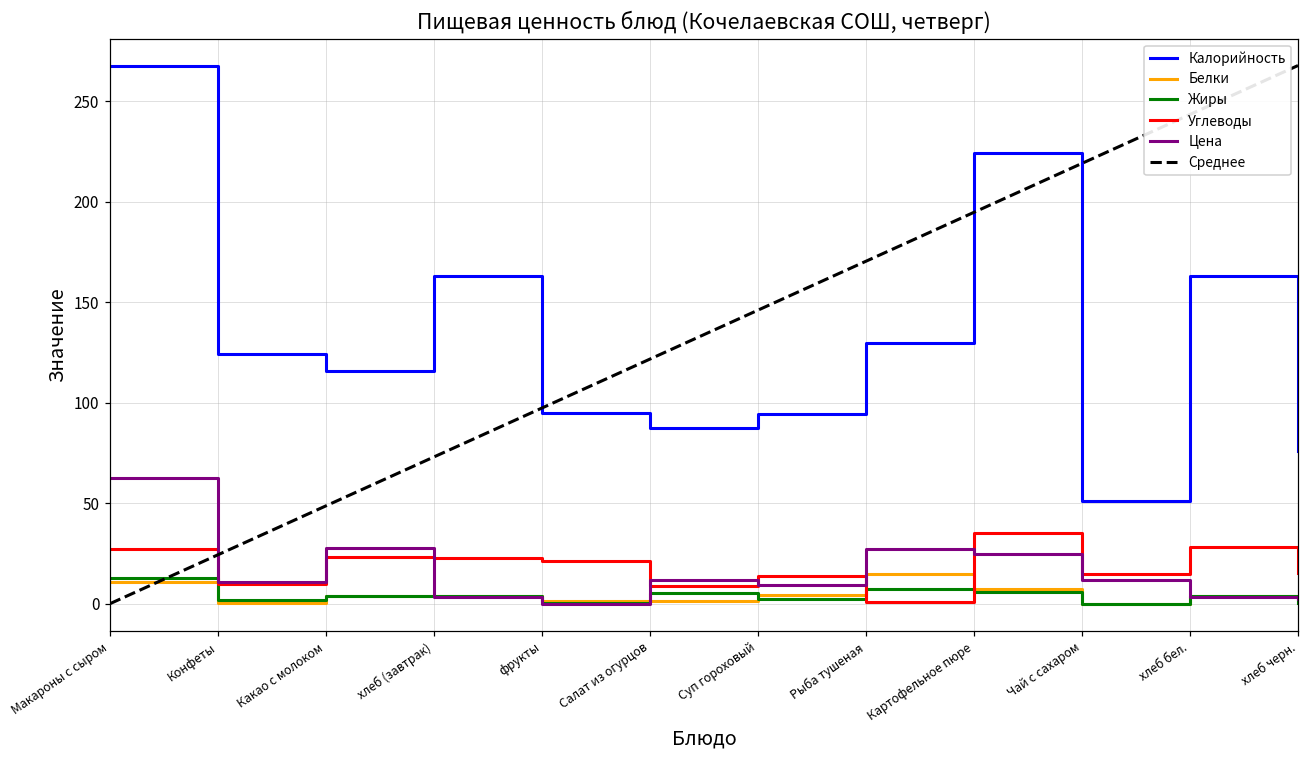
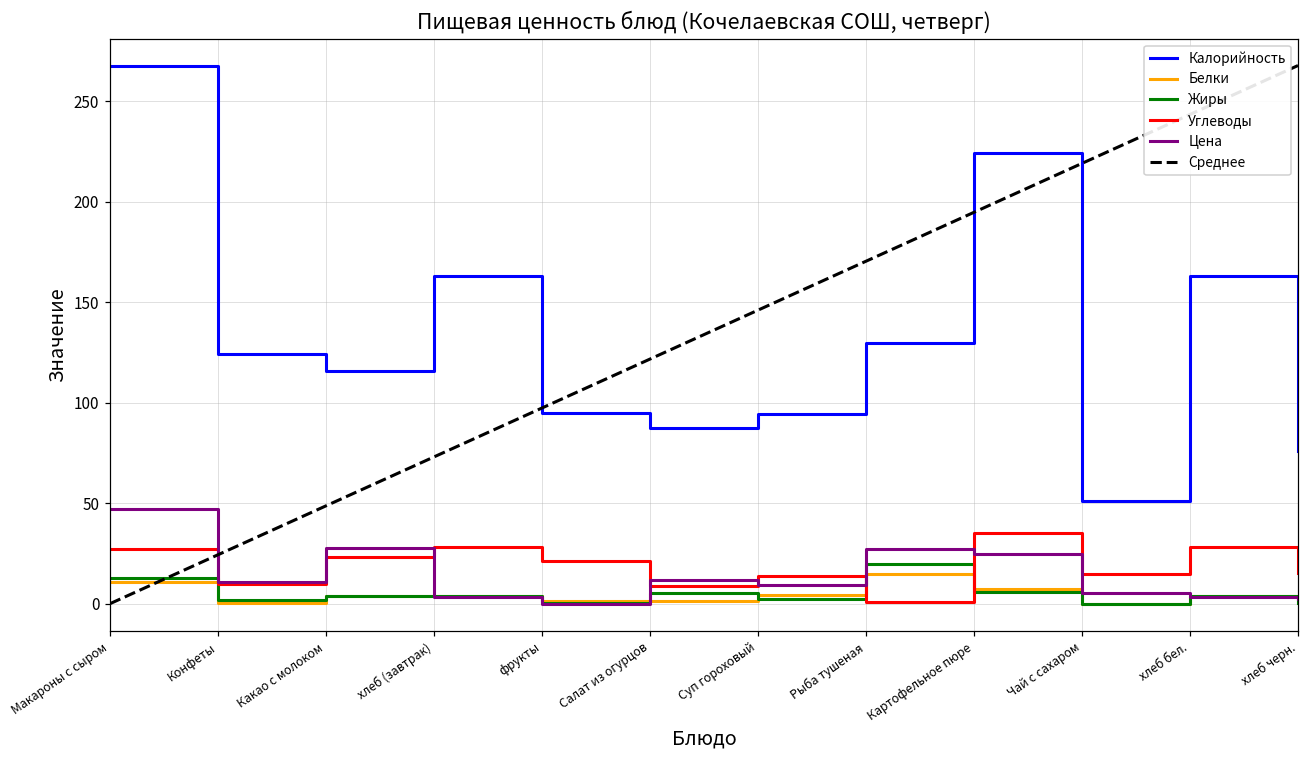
  {
    "Калорийность": {
      "Макароны с сыром": 268,
      "Конфеты": 124,
      "Какао с молоком": 116,
      "хлеб (завтрак)": 163,
      "фрукты": 95,
      "Салат из огурцов": 87,
      "Суп гороховый": 95,
      "Рыба тушеная": 130,
      "Картофельное пюре": 224,
      "Чай с сахаром": 51,
      "хлеб бел.": 163,
      "хлеб черн.": 76
    },
    "Белки": {
      "Макароны с сыром": 11,
      "Салат из огурцов": 2,
      "Суп гороховый": 4,
      "Рыба тушеная": 15
    },
    "Жиры": {
      "Макароны с сыром": 13,
      "Салат из огурцов": 5,
      "Суп гороховый": 2,
-     "Рыба тушеная": 8,
+     "Рыба тушеная": 20,
      "хлеб черн.": 0
    },
    "Углеводы": {
      "Макароны с сыром": 27,
      "Какао с молоком": 23,
-     "хлеб (завтрак)": 22,
+     "хлеб (завтрак)": 28,
      "фрукты": 21,
      "Салат из огурцов": 9,
      "Суп гороховый": 14,
      "Рыба тушеная": 1,
      "Картофельное пюре": 35,
      "Чай с сахаром": 15,
      "хлеб бел.": 28,
      "хлеб черн.": 15
    },
    "Цена": {
-     "Макароны с сыром": 62,
+     "Макароны с сыром": 47,
      "Какао с молоком": 28,
      "Салат из огурцов": 12,
      "Суп гороховый": 9,
      "Рыба тушеная": 27,
      "Картофельное пюре": 25,
-     "Чай с сахаром": 12
+     "Чай с сахаром": 5
    },
    "Среднее": {
      "Макароны с сыром": 0,
      "хлеб черн.": 268
    }
  }
